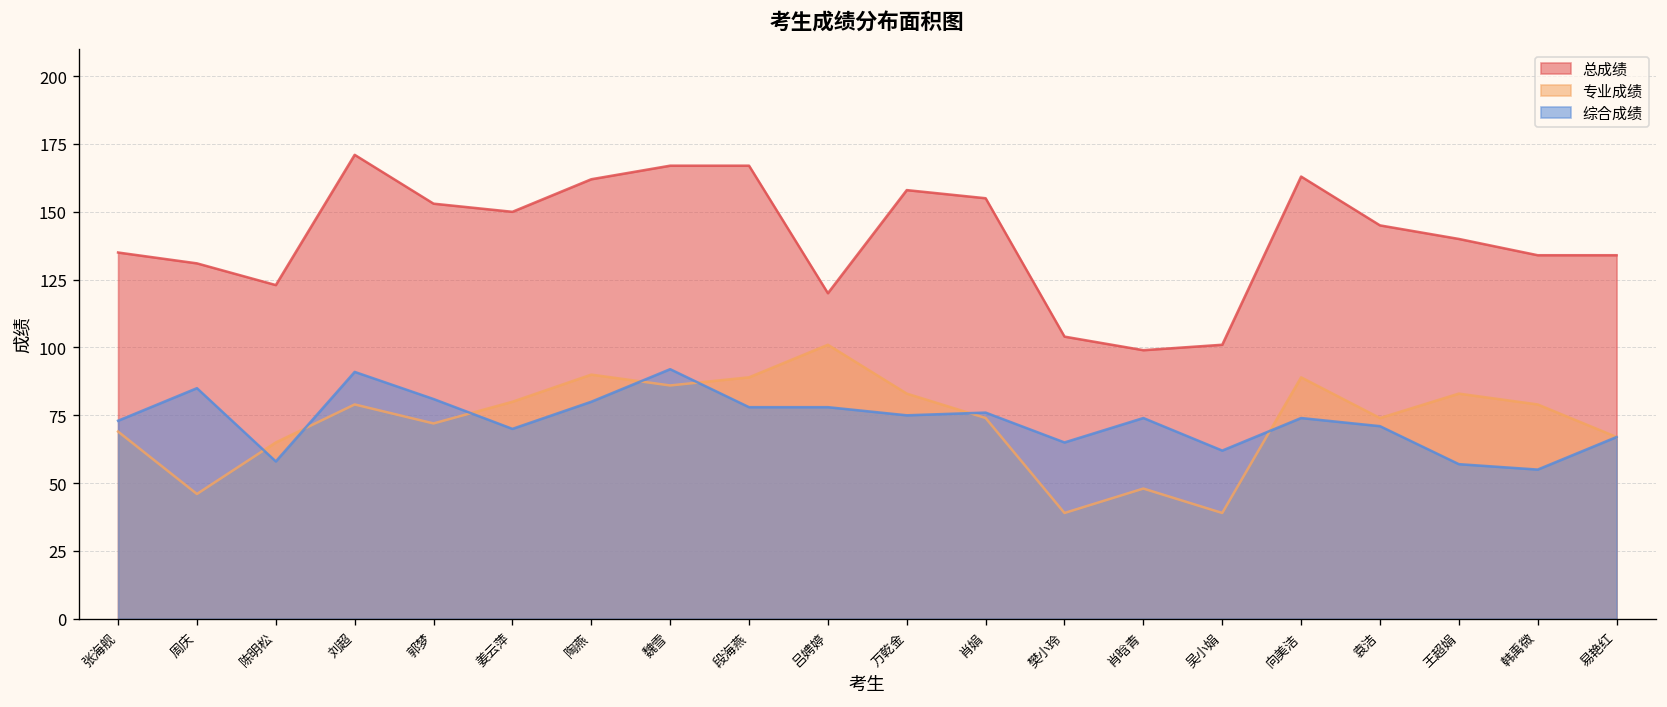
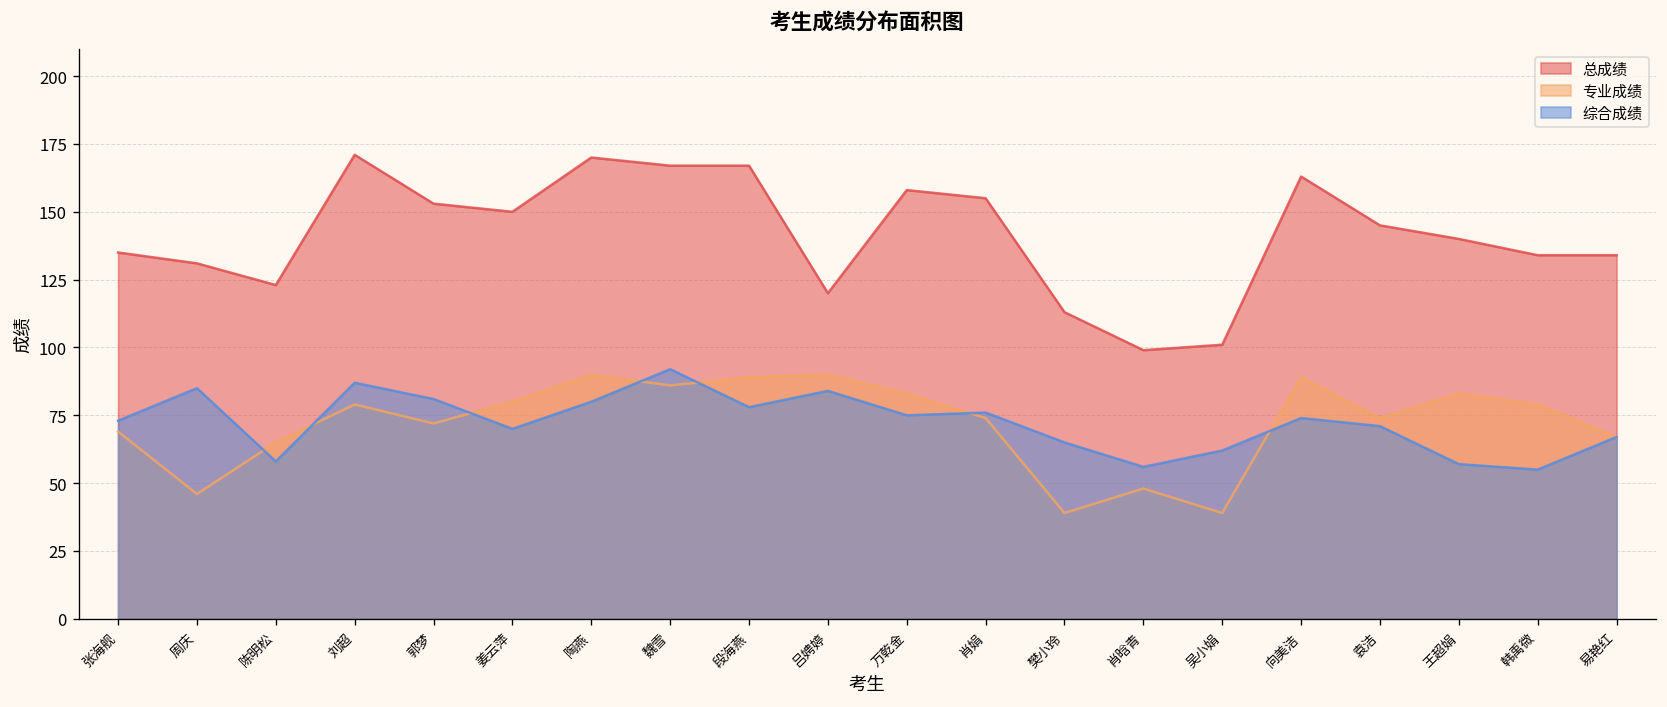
  {
    "总成绩": {
      "张海舰": 135,
      "周庆": 131,
      "陈明松": 123,
      "刘超": 171,
      "郭梦": 153,
      "姜云萍": 150,
-     "陶燕": 162,
+     "陶燕": 170,
      "魏雪": 167,
      "段海燕": 167,
      "吕娉婷": 120,
      "万乾金": 158,
      "肖娟": 155,
-     "樊小玲": 104,
+     "樊小玲": 113,
      "肖晗青": 99,
      "吴小娟": 101,
      "向美洁": 163,
      "袁洁": 145,
      "王超娟": 140,
      "韩禹微": 134,
      "易艳红": 134
    },
    "专业成绩": {
      "张海舰": 69,
      "周庆": 46,
      "陈明松": 65,
      "刘超": 79,
      "郭梦": 72,
      "姜云萍": 80,
      "陶燕": 90,
      "魏雪": 86,
      "段海燕": 89,
-     "吕娉婷": 101,
+     "吕娉婷": 90,
      "万乾金": 83,
      "肖娟": 74,
      "樊小玲": 39,
      "肖晗青": 48,
      "吴小娟": 39,
      "向美洁": 89,
      "袁洁": 74,
      "王超娟": 83,
      "韩禹微": 79
    },
    "综合成绩": {
      "张海舰": 73,
      "周庆": 85,
      "陈明松": 58,
-     "刘超": 91,
+     "刘超": 87,
      "郭梦": 81,
      "姜云萍": 70,
      "陶燕": 80,
      "魏雪": 92,
      "段海燕": 78,
-     "吕娉婷": 78,
+     "吕娉婷": 84,
      "万乾金": 75,
      "肖娟": 76,
      "樊小玲": 65,
-     "肖晗青": 74,
+     "肖晗青": 56,
      "吴小娟": 62,
      "向美洁": 74,
      "袁洁": 71,
      "王超娟": 57,
      "韩禹微": 55
    }
  }
